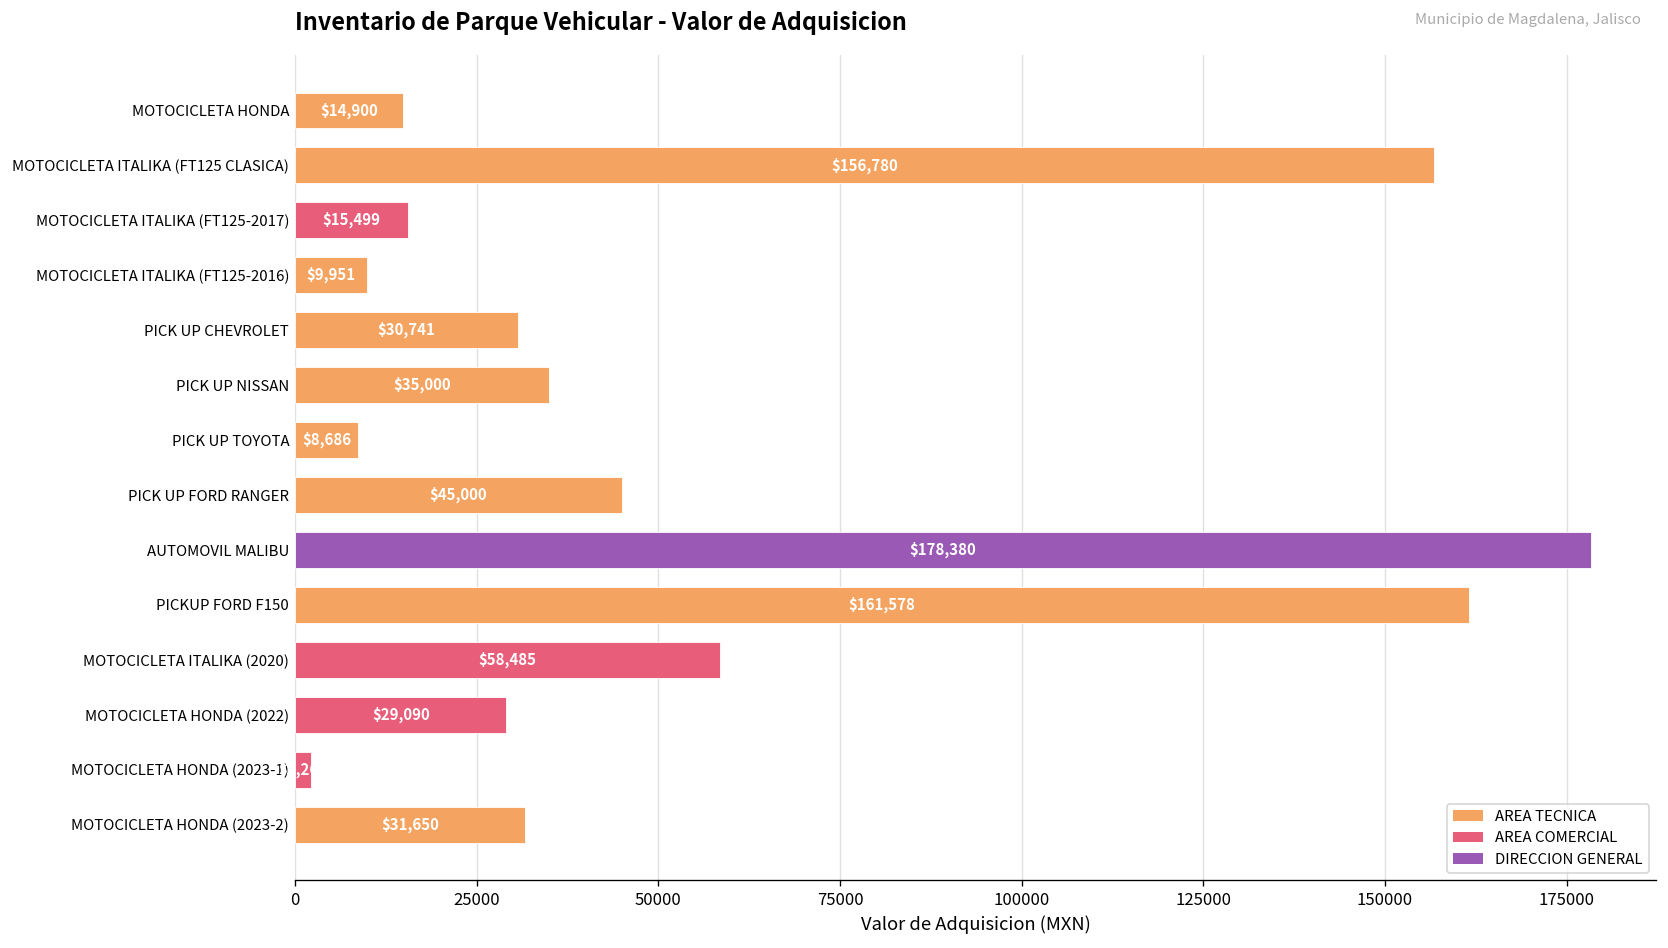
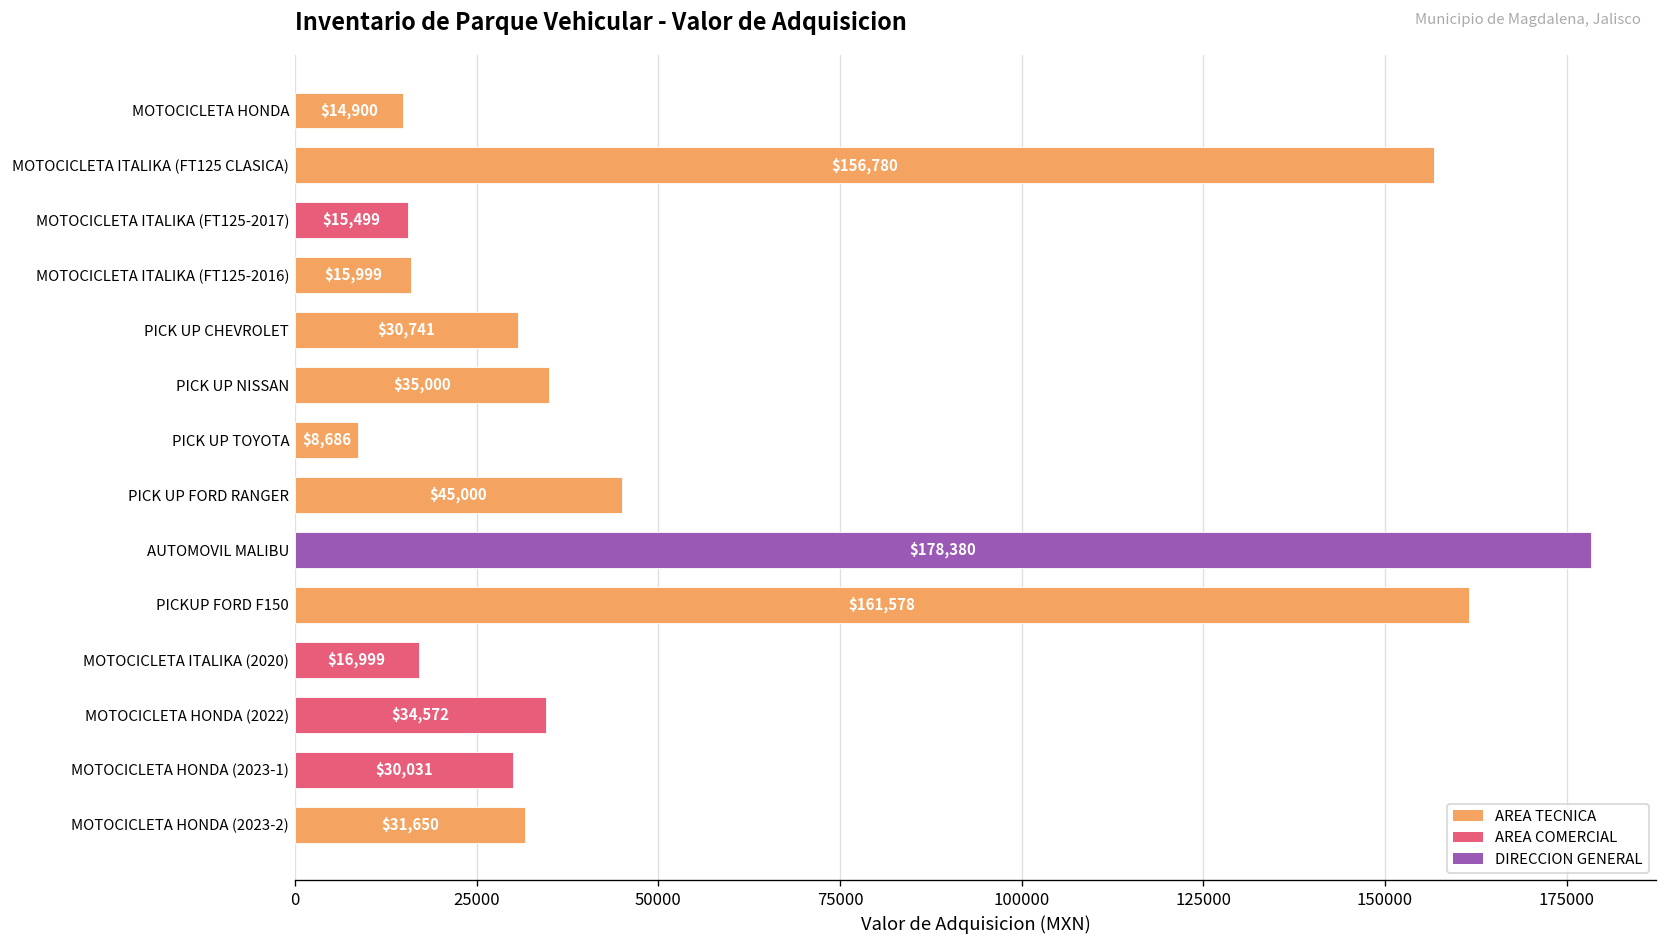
  {
    "MOTOCICLETA HONDA": "$14,900",
    "MOTOCICLETA ITALIKA (FT125 CLASICA)": "$156,780",
    "MOTOCICLETA ITALIKA (FT125-2017)": "$15,499",
-   "MOTOCICLETA ITALIKA (FT125-2016)": "$9,951",
+   "MOTOCICLETA ITALIKA (FT125-2016)": "$15,999",
    "PICK UP CHEVROLET": "$30,741",
    "PICK UP NISSAN": "$35,000",
    "PICK UP TOYOTA": "$8,686",
    "PICK UP FORD RANGER": "$45,000",
    "AUTOMOVIL MALIBU": "$178,380",
    "PICKUP FORD F150": "$161,578",
-   "MOTOCICLETA ITALIKA (2020)": "$58,485",
-   "MOTOCICLETA HONDA (2022)": "$29,090",
-   "MOTOCICLETA HONDA (2023-1)": "2000",
+   "MOTOCICLETA ITALIKA (2020)": "$16,999",
+   "MOTOCICLETA HONDA (2022)": "$34,572",
+   "MOTOCICLETA HONDA (2023-1)": "30000",
    "MOTOCICLETA HONDA (2023-2)": "$31,650"
  }
